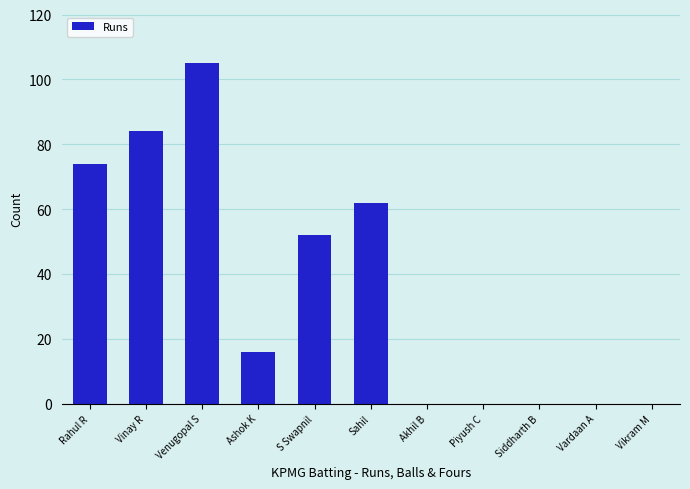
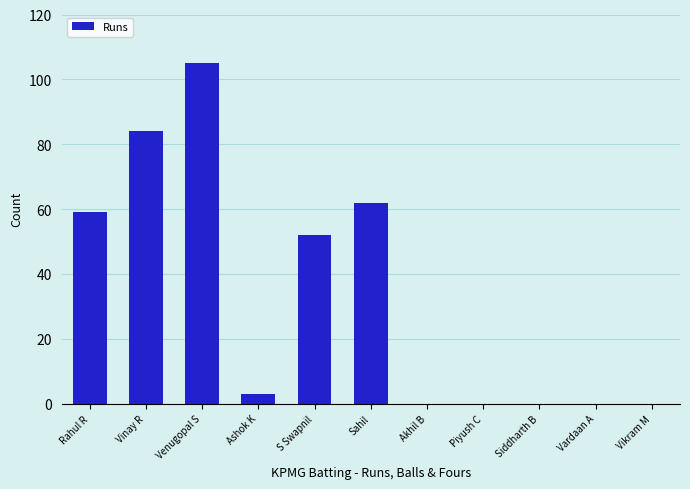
  {
-   "Rahul R": 74,
+   "Rahul R": 59,
    "Vinay R": 84,
    "Venugopal S": 105,
-   "Ashok K": 16,
+   "Ashok K": 3,
    "S Swapnil": 52,
    "Sahil": 62,
    "Akhil B": 0,
    "Piyush C": 0,
    "Siddharth B": 0,
    "Vardaan A": 0,
    "Vikram M": 0
  }
